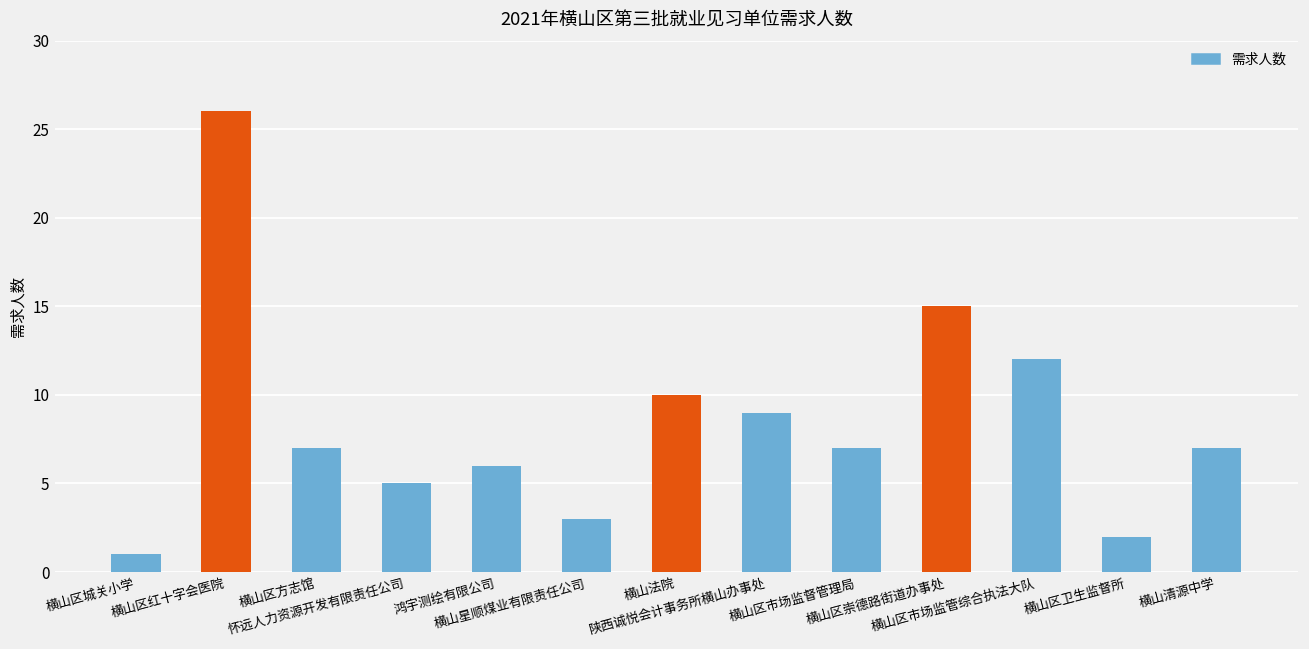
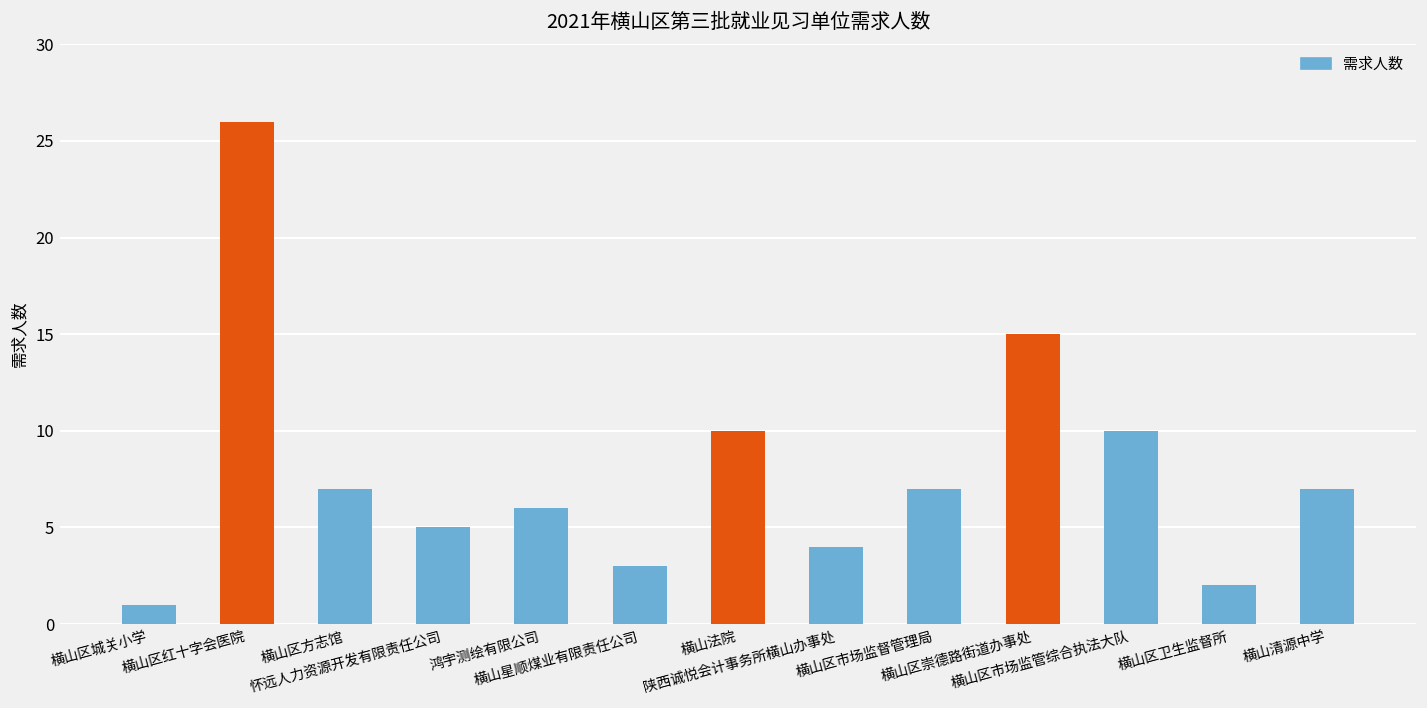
  {
    "横山区城关小学": 1,
    "横山区红十字会医院": 26,
    "横山区方志馆": 7,
    "怀远人力资源开发有限责任公司": 5,
    "鸿宇测绘有限公司": 6,
    "横山星顺煤业有限责任公司": 3,
    "横山法院": 10,
-   "陕西诚悦会计事务所横山办事处": 9,
+   "陕西诚悦会计事务所横山办事处": 4,
    "横山区市场监督管理局": 7,
    "横山区崇德路街道办事处": 15,
-   "横山区市场监管综合执法大队": 12,
+   "横山区市场监管综合执法大队": 10,
    "横山区卫生监督所": 2,
    "横山清源中学": 7
  }
